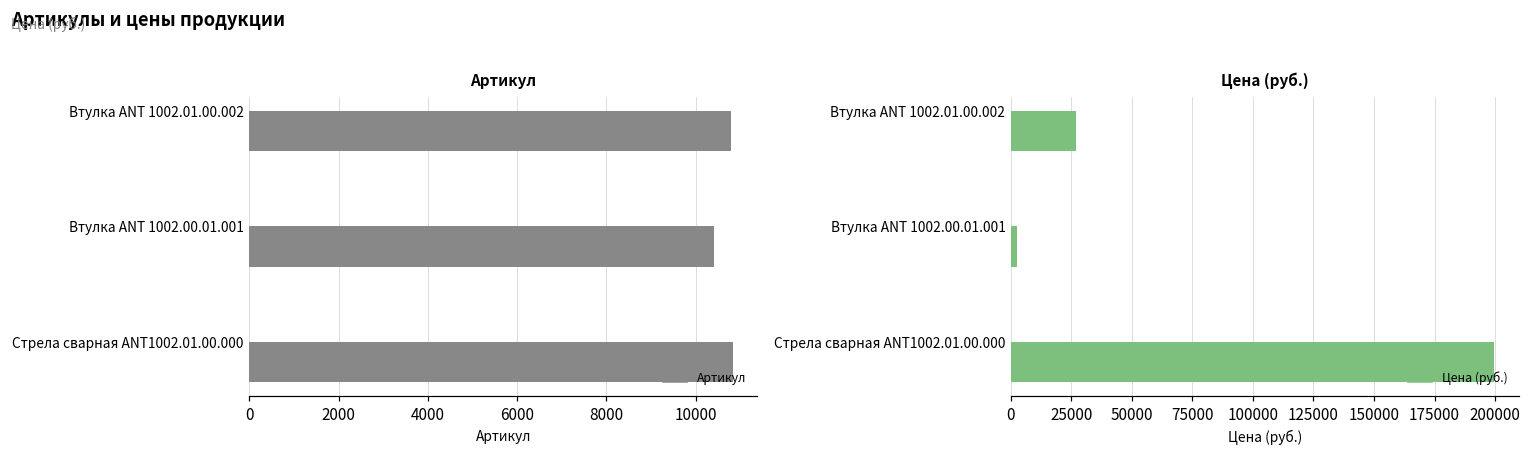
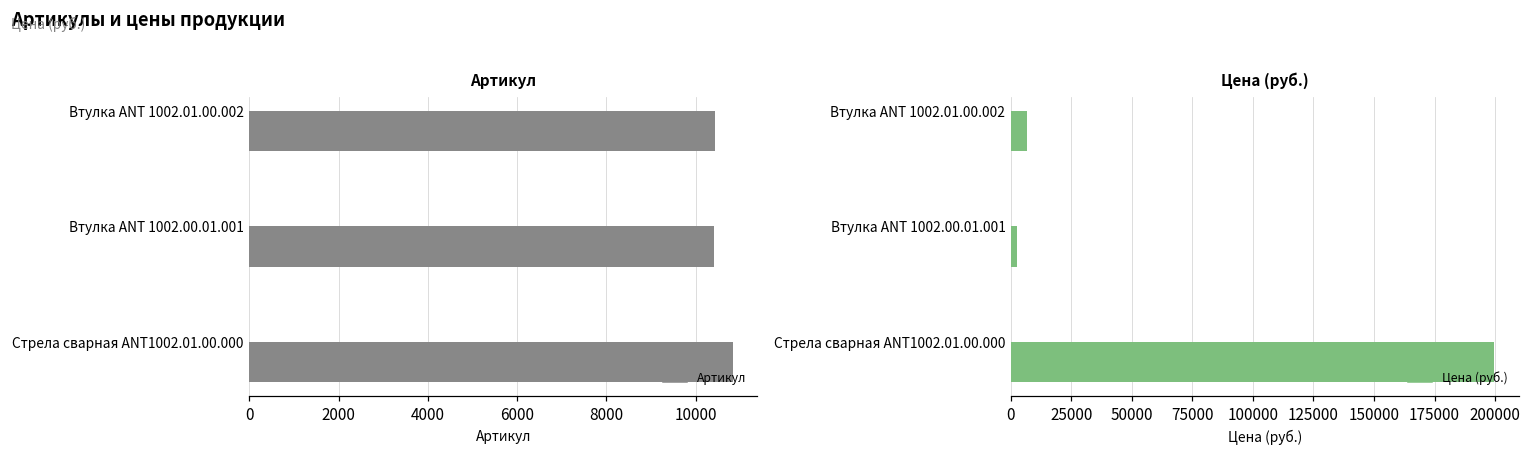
  {
    "Артикул": {
-     "Втулка ANT 1002.01.00.002": 10800,
+     "Втулка ANT 1002.01.00.002": 10400,
      "Втулка ANT 1002.00.01.001": 10400,
      "Стрела сварная ANT1002.01.00.000": 10800
    },
    "Цена (руб.)": {
-     "Втулка ANT 1002.01.00.002": 27000,
+     "Втулка ANT 1002.01.00.002": 6000,
      "Втулка ANT 1002.00.01.001": 3000,
      "Стрела сварная ANT1002.01.00.000": 200000
    }
  }
